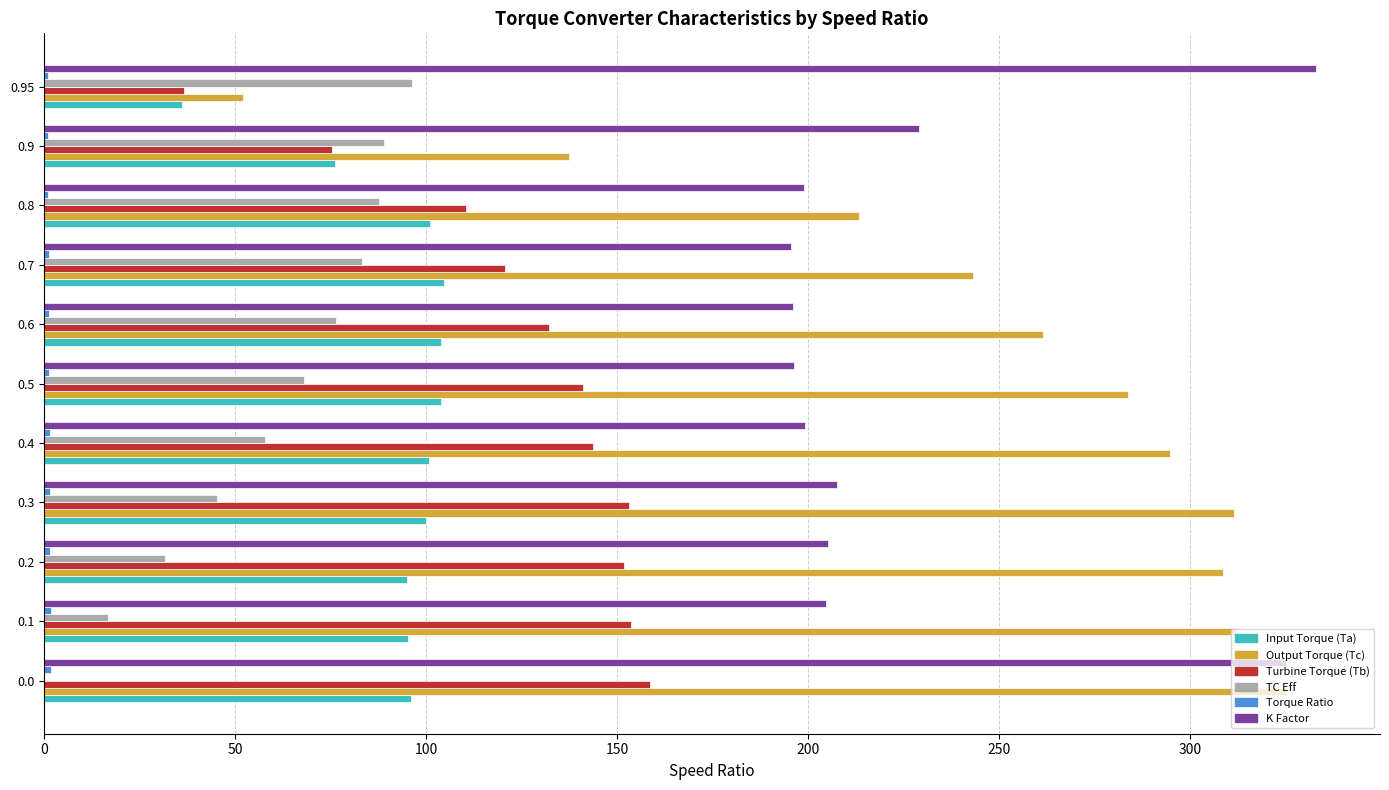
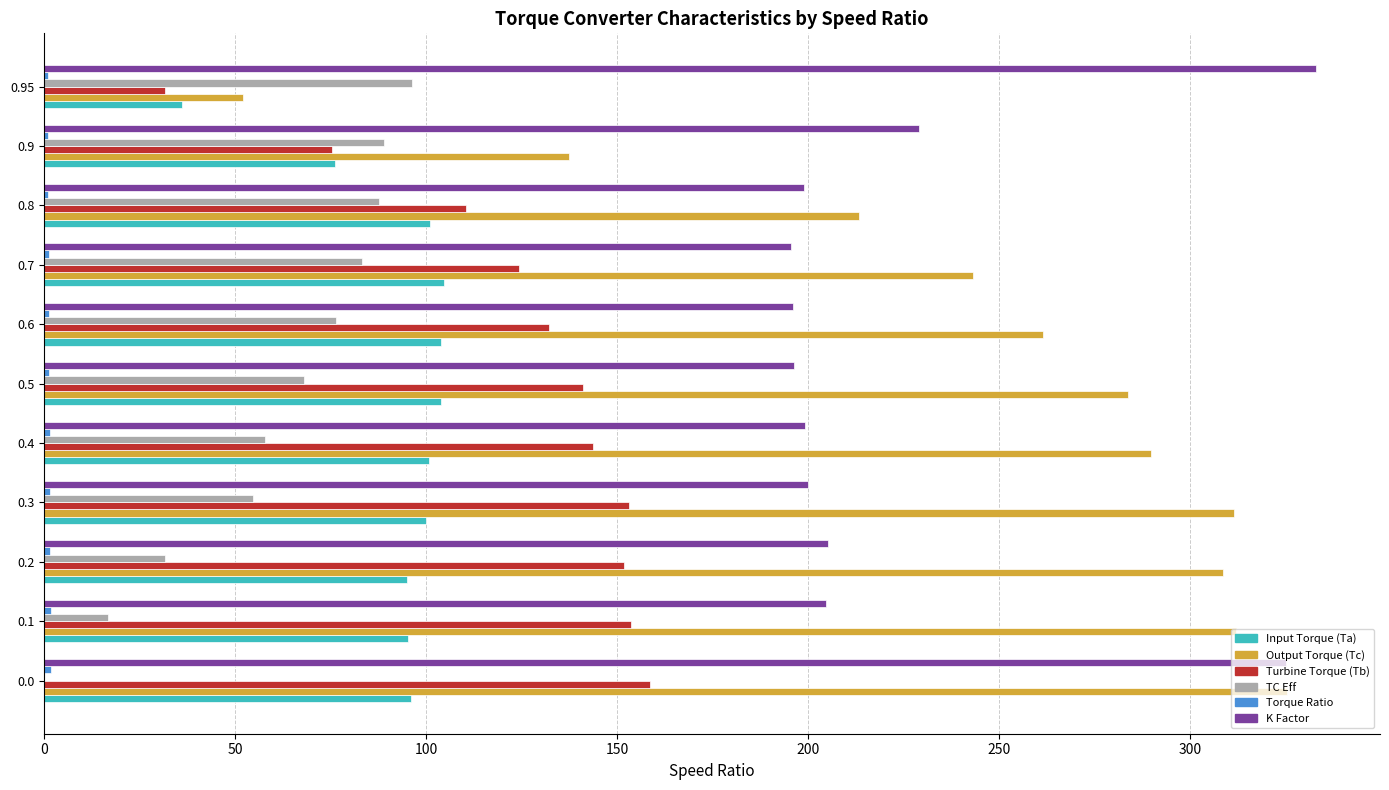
  {
    "Output Torque (Tc)": {
      "0.95": 52,
      "0.9": 138,
      "0.8": 213,
      "0.7": 243,
      "0.6": 262,
      "0.5": 284,
-     "0.4": 295,
+     "0.4": 290,
      "0.3": 312,
      "0.2": 309
    },
    "Turbine Torque (Tb)": {
-     "0.95": 37,
+     "0.95": 32,
      "0.9": 75,
      "0.8": 111,
-     "0.7": 121,
+     "0.7": 124,
      "0.6": 132,
      "0.5": 141,
      "0.4": 144,
      "0.3": 153,
      "0.2": 152,
      "0.1": 154,
      "0.0": 159
    },
    "TC Eff": {
      "0.95": 96,
      "0.9": 89,
      "0.8": 88,
      "0.7": 83,
      "0.6": 76,
      "0.5": 68,
      "0.4": 58,
-     "0.3": 45,
+     "0.3": 55,
      "0.2": 32,
      "0.1": 17,
      "0.0": 0
    },
    "K Factor": {
      "0.95": 333,
      "0.9": 229,
      "0.8": 199,
      "0.7": 195,
      "0.6": 196,
      "0.5": 196,
      "0.4": 199,
-     "0.3": 208,
+     "0.3": 200,
      "0.2": 205,
      "0.1": 205
    }
  }
